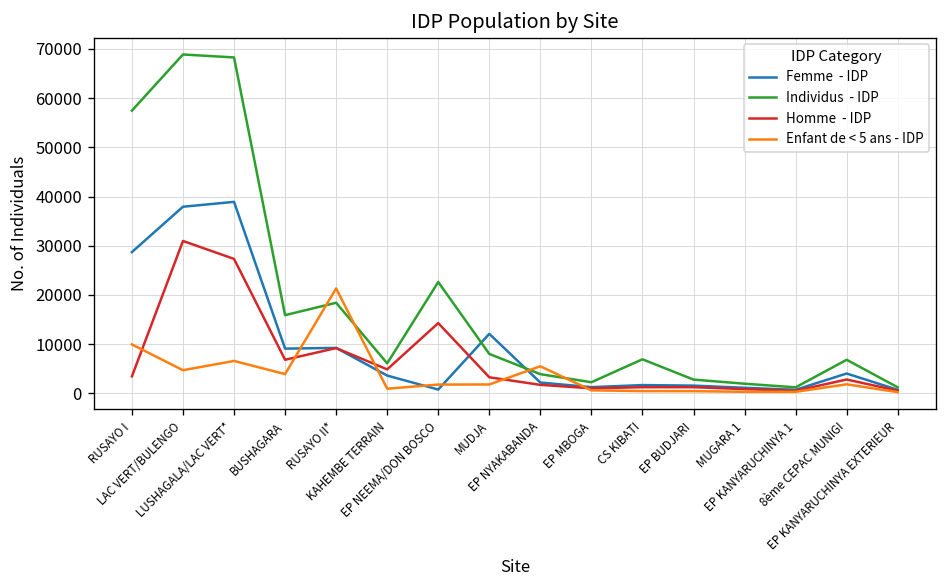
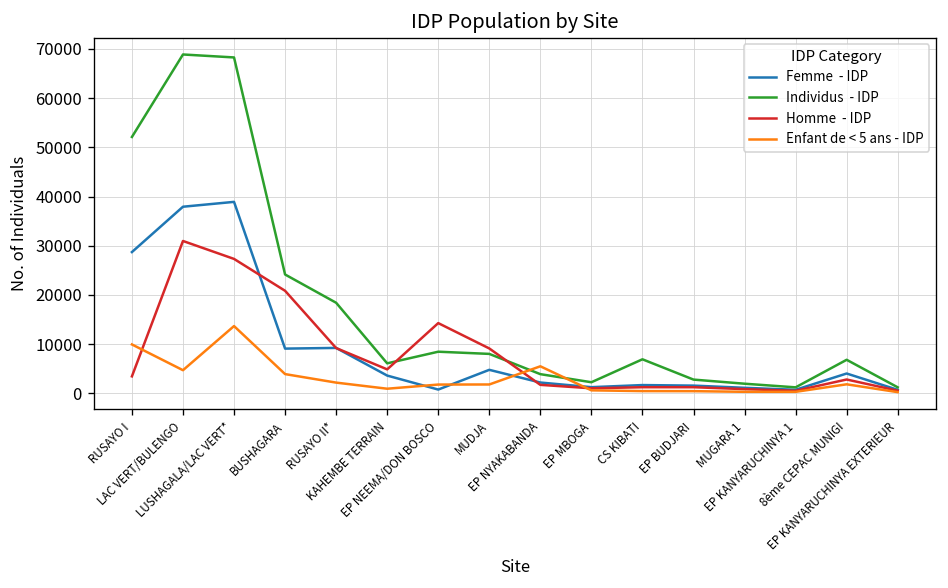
  {
    "Femme - IDP": {
      "RUSAYO I": 29000,
      "LAC VERT/BULENGO": 38000,
      "LUSHAGALA/LAC VERT*": 39000,
      "BUSHAGARA": 9000,
      "KAHEMBE TERRAIN": 4000,
      "EP NEEMA/DON BOSCO": 1000,
-     "MUDJA": 12000,
+     "MUDJA": 5000,
      "8ème CEPAC MUNIGI": 4000
    },
    "Individus - IDP": {
-     "RUSAYO I": 57000,
+     "RUSAYO I": 52000,
      "LAC VERT/BULENGO": 69000,
      "LUSHAGALA/LAC VERT*": 68000,
-     "BUSHAGARA": 16000,
+     "BUSHAGARA": 24000,
      "RUSAYO II*": 18000,
      "KAHEMBE TERRAIN": 6000,
-     "EP NEEMA/DON BOSCO": 23000,
+     "EP NEEMA/DON BOSCO": 8000,
      "MUDJA": 8000,
      "EP NYAKABANDA": 4000,
      "EP MBOGA": 2000,
      "CS KIBATI": 7000,
      "EP BUDJARI": 3000,
      "MUGARA 1": 2000,
      "8ème CEPAC MUNIGI": 7000
    },
    "Homme - IDP": {
      "RUSAYO I": 3000,
      "LAC VERT/BULENGO": 31000,
      "LUSHAGALA/LAC VERT*": 27000,
-     "BUSHAGARA": 7000,
+     "BUSHAGARA": 21000,
      "KAHEMBE TERRAIN": 5000,
      "EP NEEMA/DON BOSCO": 14000,
-     "MUDJA": 3000,
+     "MUDJA": 9000,
      "8ème CEPAC MUNIGI": 3000
    },
    "Enfant de < 5 ans - IDP": {
      "RUSAYO I": 10000,
      "LAC VERT/BULENGO": 5000,
-     "LUSHAGALA/LAC VERT*": 7000,
+     "LUSHAGALA/LAC VERT*": 14000,
      "BUSHAGARA": 4000,
-     "RUSAYO II*": 21000,
+     "RUSAYO II*": 2000,
      "KAHEMBE TERRAIN": 1000,
      "EP NEEMA/DON BOSCO": 2000,
      "MUDJA": 2000,
      "EP NYAKABANDA": 5000,
      "CS KIBATI": 0,
      "EP BUDJARI": 0,
      "8ème CEPAC MUNIGI": 2000
    }
  }
